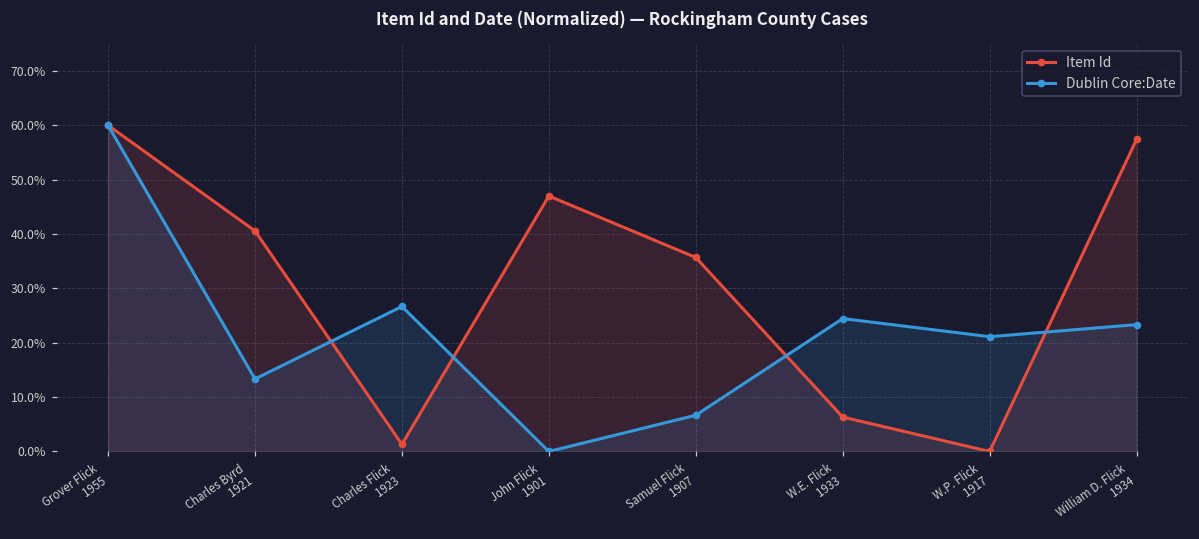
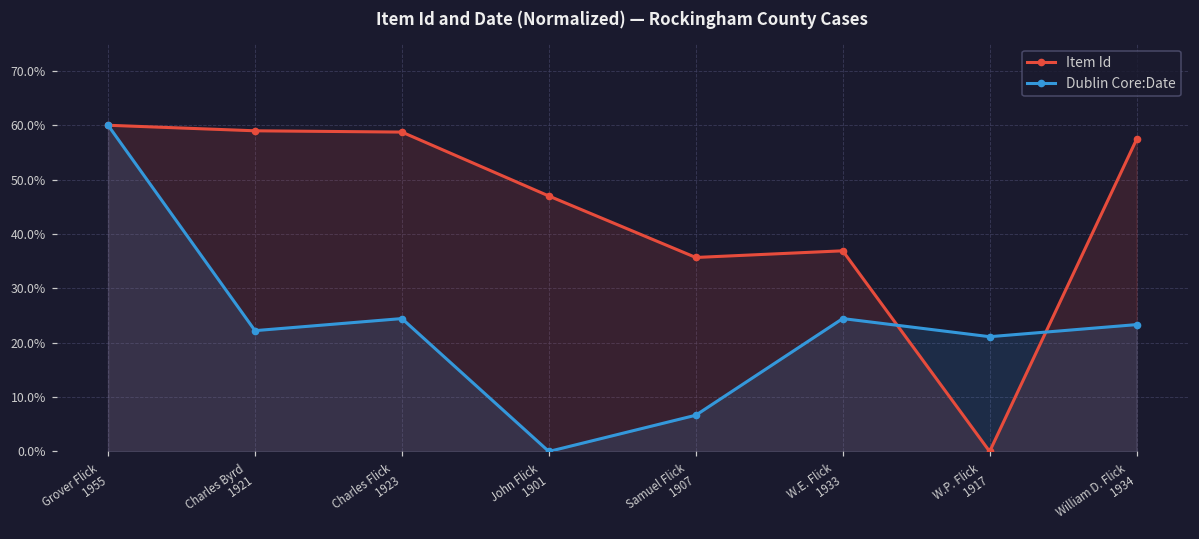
  {
    "Item Id": {
-     "Charles Byrd 1921": "41%",
-     "Charles Flick 1923": "1%",
+     "Charles Byrd 1921": "59%",
+     "Charles Flick 1923": "59%",
      "John Flick 1901": "47%",
      "Samuel Flick 1907": "36%",
-     "W.E. Flick 1933": "6%",
+     "W.E. Flick 1933": "37%",
      "W.P. Flick 1917": "0%",
      "William D. Flick 1934": "57%"
    },
    "Dublin Core:Date": {
-     "Charles Byrd 1921": "13%",
-     "Charles Flick 1923": "27%",
+     "Charles Byrd 1921": "22%",
+     "Charles Flick 1923": "24%",
      "John Flick 1901": "0%",
      "Samuel Flick 1907": "7%",
      "W.E. Flick 1933": "24%",
      "W.P. Flick 1917": "21%",
      "William D. Flick 1934": "23%"
    }
  }
